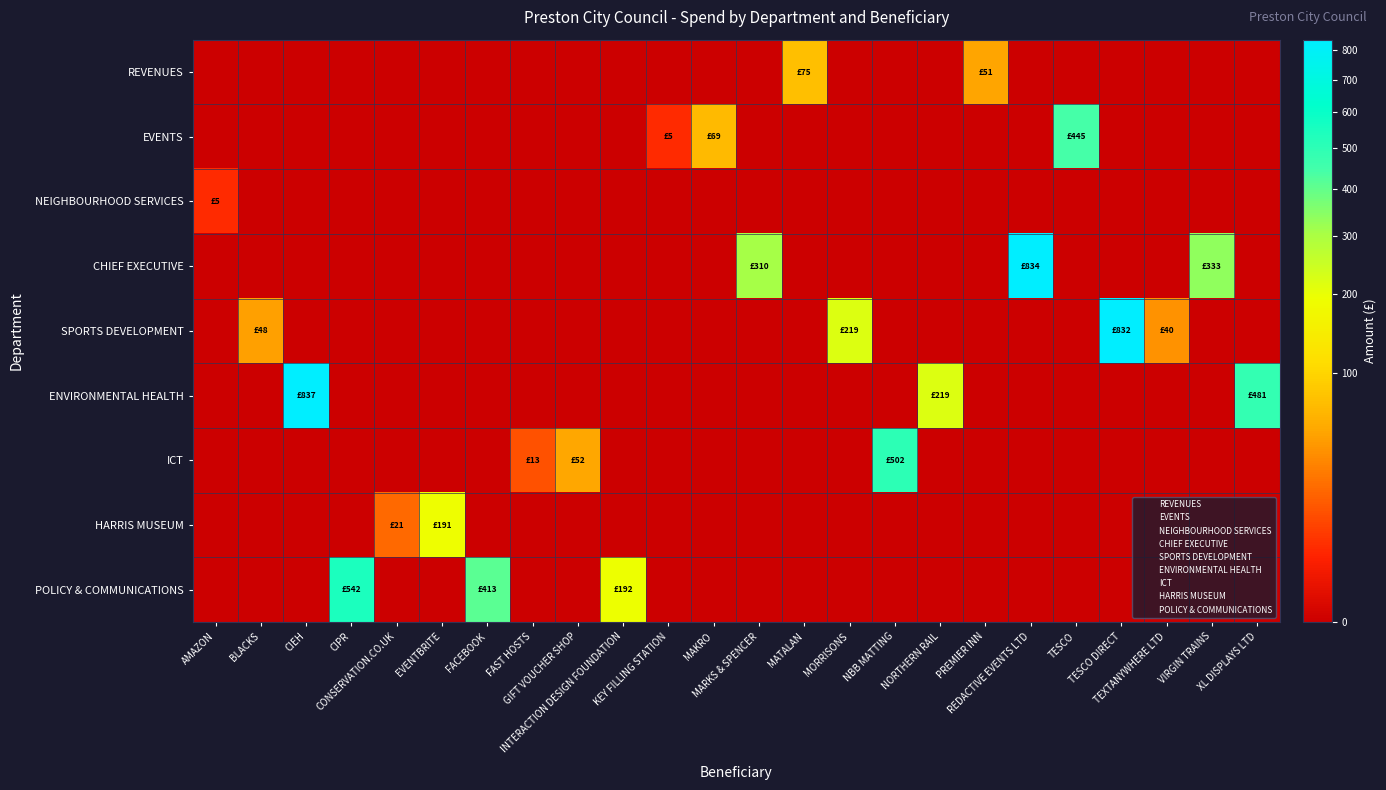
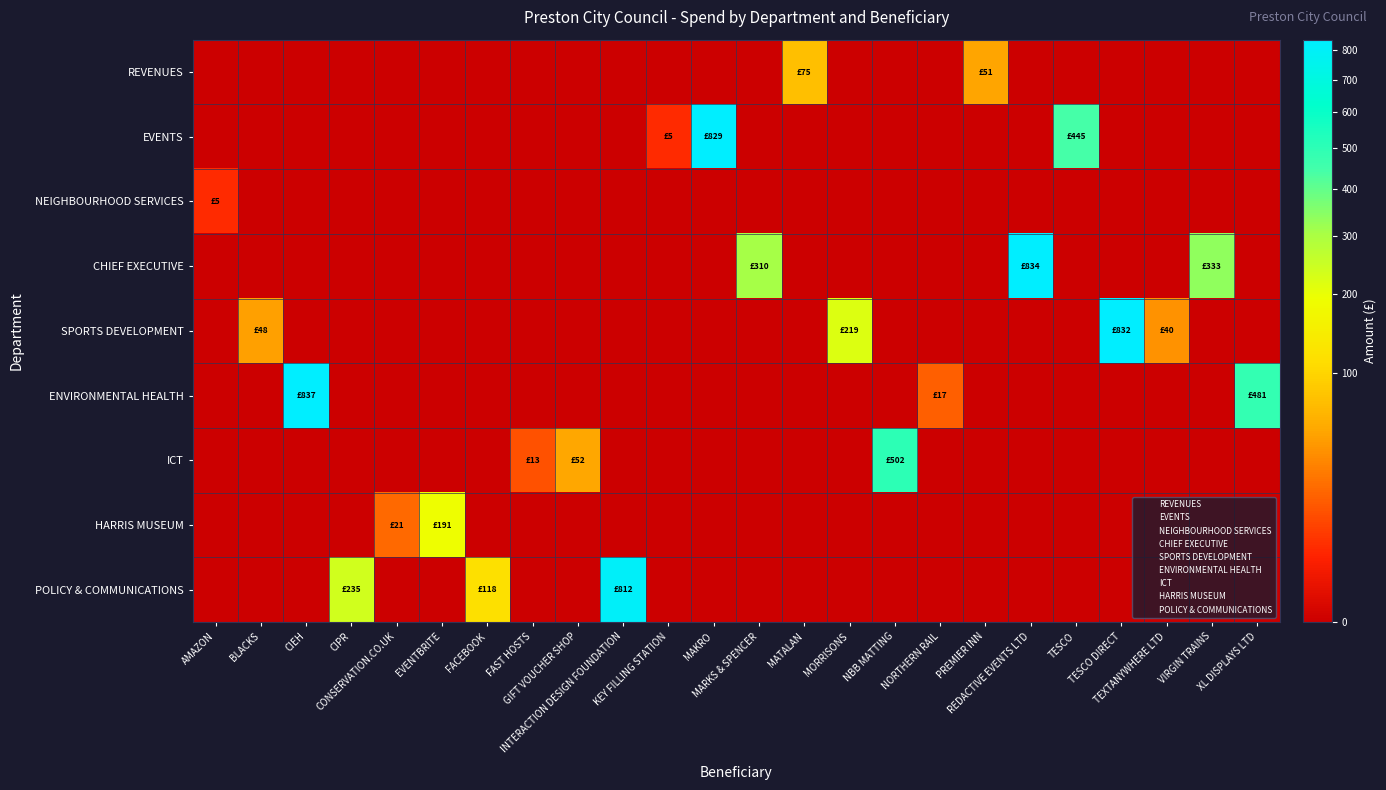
  {
    "REVENUES": {
      "MATALAN": "£75",
      "PREMIER INN": "£51"
    },
    "EVENTS": {
      "KEY FILLING STATION": "£5",
-     "MAKRO": "£69",
+     "MAKRO": "£829",
      "TESCO": "£445"
    },
    "NEIGHBOURHOOD SERVICES": {
      "AMAZON": "£5"
    },
    "CHIEF EXECUTIVE": {
      "MARKS & SPENCER": "£310",
      "REDACTIVE EVENTS LTD": "£834",
      "VIRGIN TRAINS": "£333"
    },
    "SPORTS DEVELOPMENT": {
      "BLACKS": "£48",
      "MORRISONS": "£219",
      "TESCO DIRECT": "£832",
      "TEXTANYWHERE LTD": "£40"
    },
    "ENVIRONMENTAL HEALTH": {
      "CIEH": "£837",
-     "NORTHERN RAIL": "£219",
+     "NORTHERN RAIL": "£17",
      "XL DISPLAYS LTD": "£481"
    },
    "ICT": {
      "FAST HOSTS": "£13",
      "GIFT VOUCHER SHOP": "£52",
      "NBB MATTING": "£502"
    },
    "HARRIS MUSEUM": {
      "CONSERVATION.CO.UK": "£21",
      "EVENTBRITE": "£191"
    },
    "POLICY & COMMUNICATIONS": {
-     "CIPR": "£542",
-     "FACEBOOK": "£413",
-     "INTERACTION DESIGN FOUNDATION": "£192"
+     "CIPR": "£235",
+     "FACEBOOK": "£118",
+     "INTERACTION DESIGN FOUNDATION": "£812"
    }
  }
